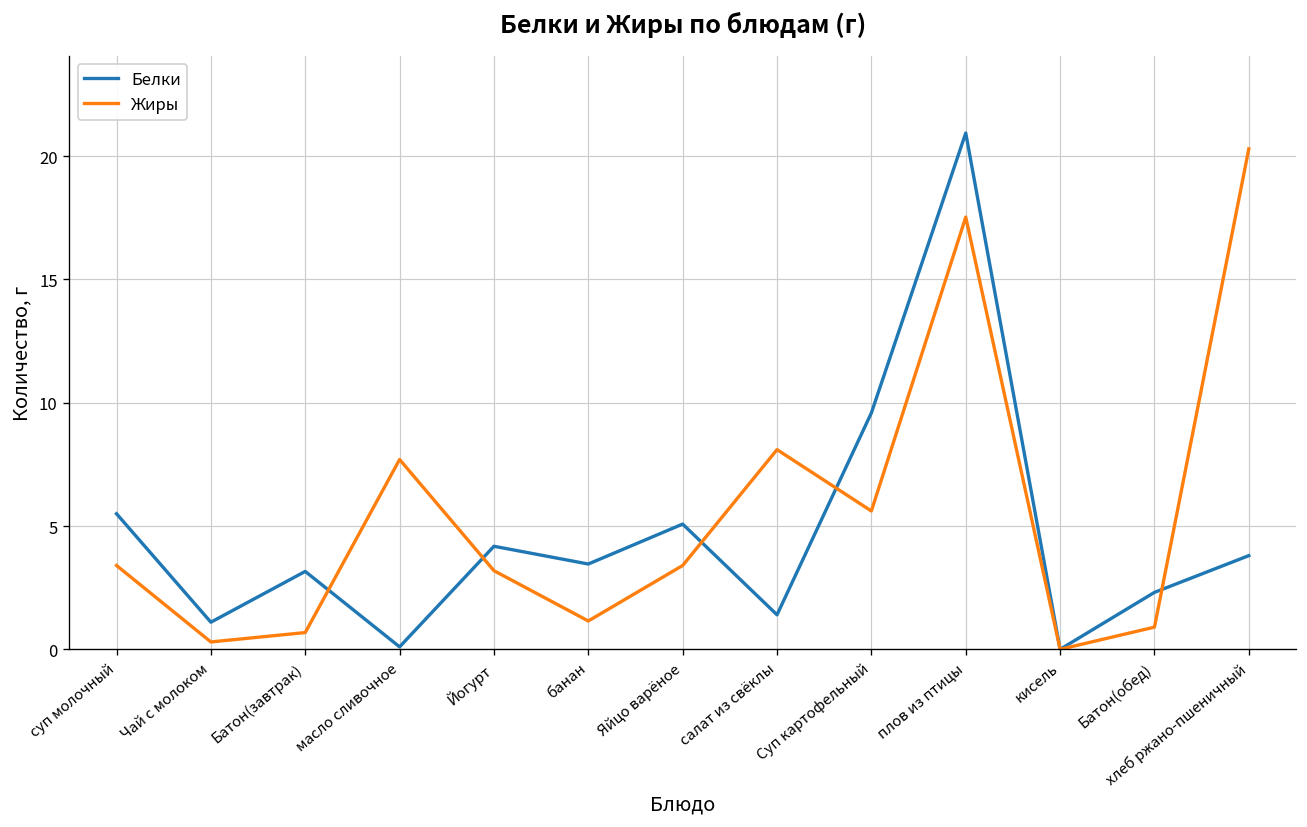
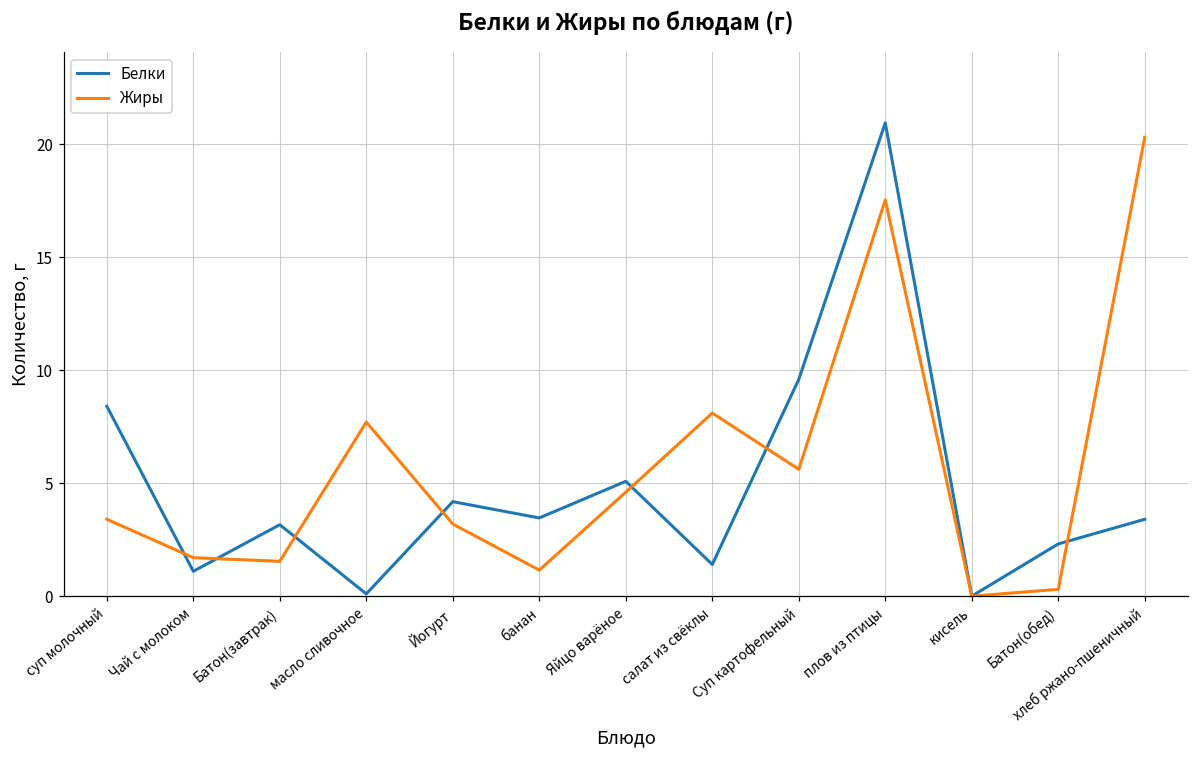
  {
    "Белки": {
-     "суп молочный": 5.5,
+     "суп молочный": 8.4,
      "Чай с молоком": 1.1,
      "Батон(завтрак)": 3.2,
      "масло сливочное": 0.1,
      "Йогурт": 4.2,
      "банан": 3.5,
      "Яйцо варёное": 5.1,
      "салат из свёклы": 1.4,
      "Суп картофельный": 9.6,
      "плов из птицы": 20.9,
      "Батон(обед)": 2.3,
-     "хлеб ржано-пшеничный": 3.8
+     "хлеб ржано-пшеничный": 3.4
    },
    "Жиры": {
      "суп молочный": 3.4,
-     "Чай с молоком": 0.3,
-     "Батон(завтрак)": 0.7,
+     "Чай с молоком": 1.7,
+     "Батон(завтрак)": 1.5,
      "масло сливочное": 7.7,
      "Йогурт": 3.2,
      "банан": 1.2,
-     "Яйцо варёное": 3.4,
+     "Яйцо варёное": 4.6,
      "салат из свёклы": 8.1,
      "Суп картофельный": 5.6,
      "плов из птицы": 17.5,
-     "Батон(обед)": 0.9,
+     "Батон(обед)": 0.3,
      "хлеб ржано-пшеничный": 20.3
    }
  }
